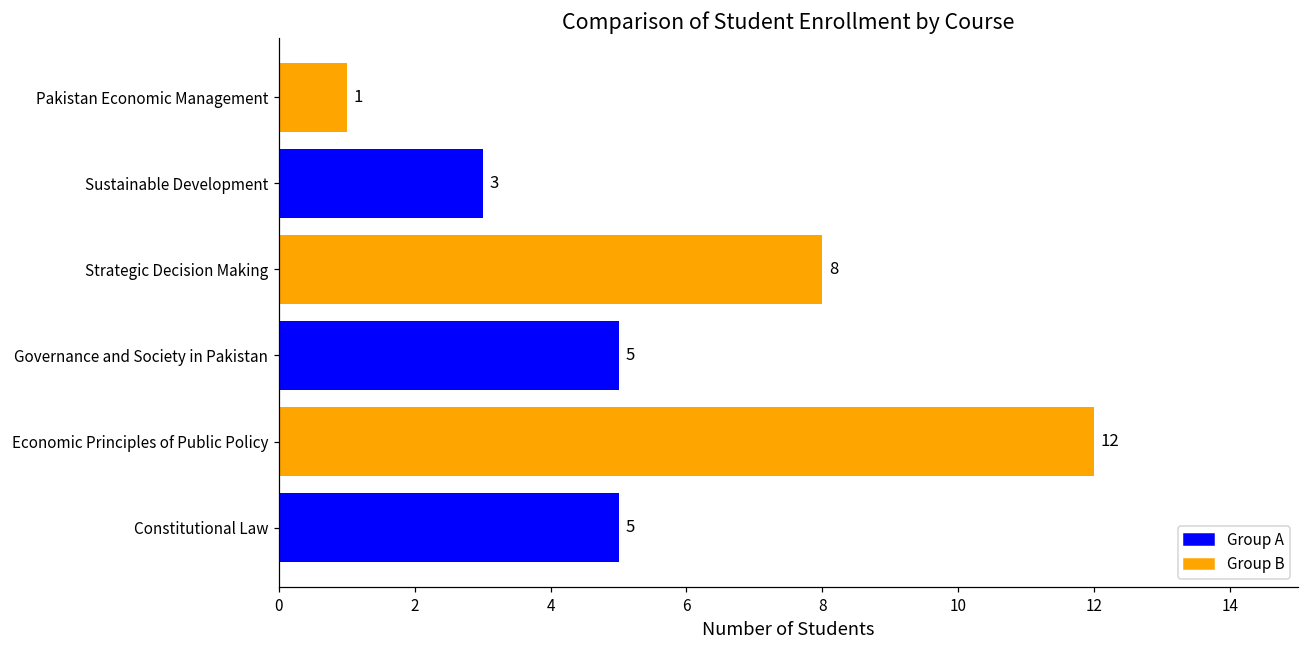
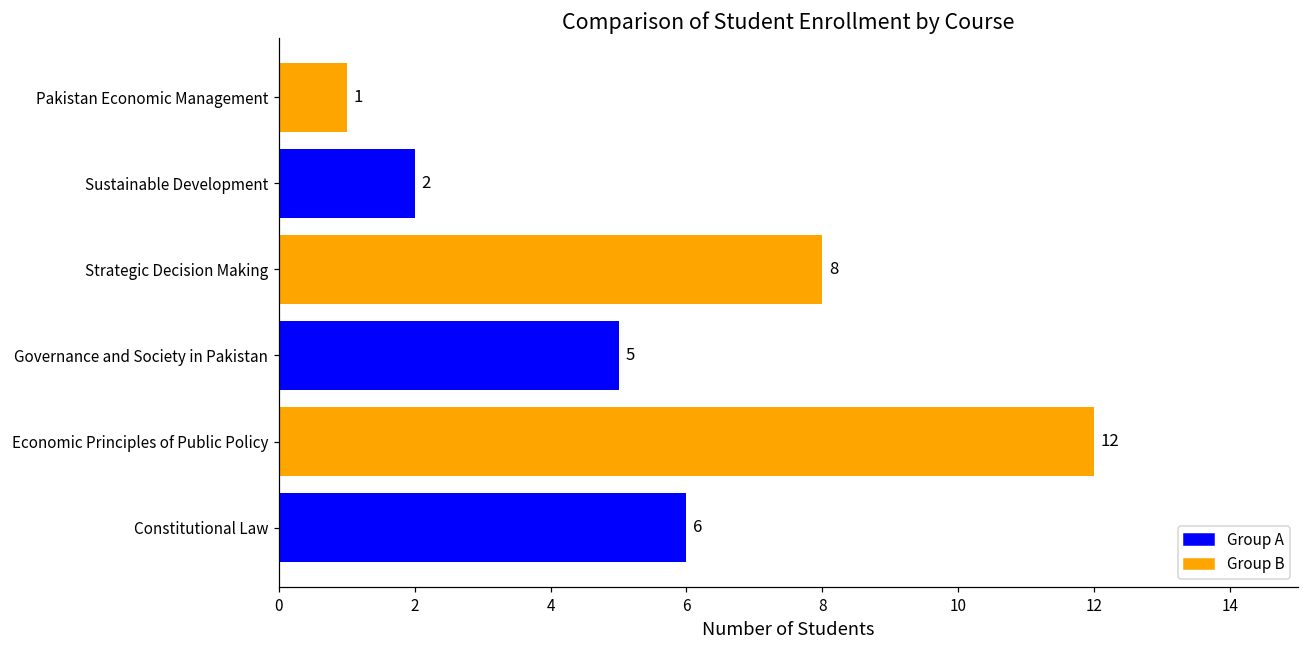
  {
    "Pakistan Economic Management": 1,
-   "Sustainable Development": 3,
+   "Sustainable Development": 2,
    "Strategic Decision Making": 8,
    "Governance and Society in Pakistan": 5,
    "Economic Principles of Public Policy": 12,
-   "Constitutional Law": 5
+   "Constitutional Law": 6
  }
